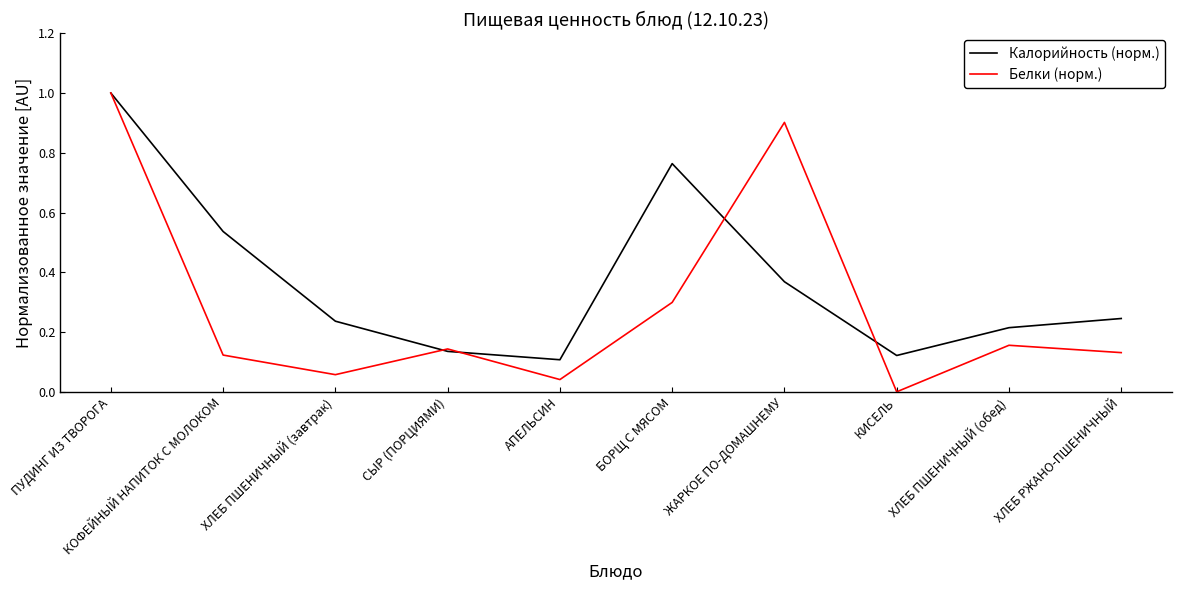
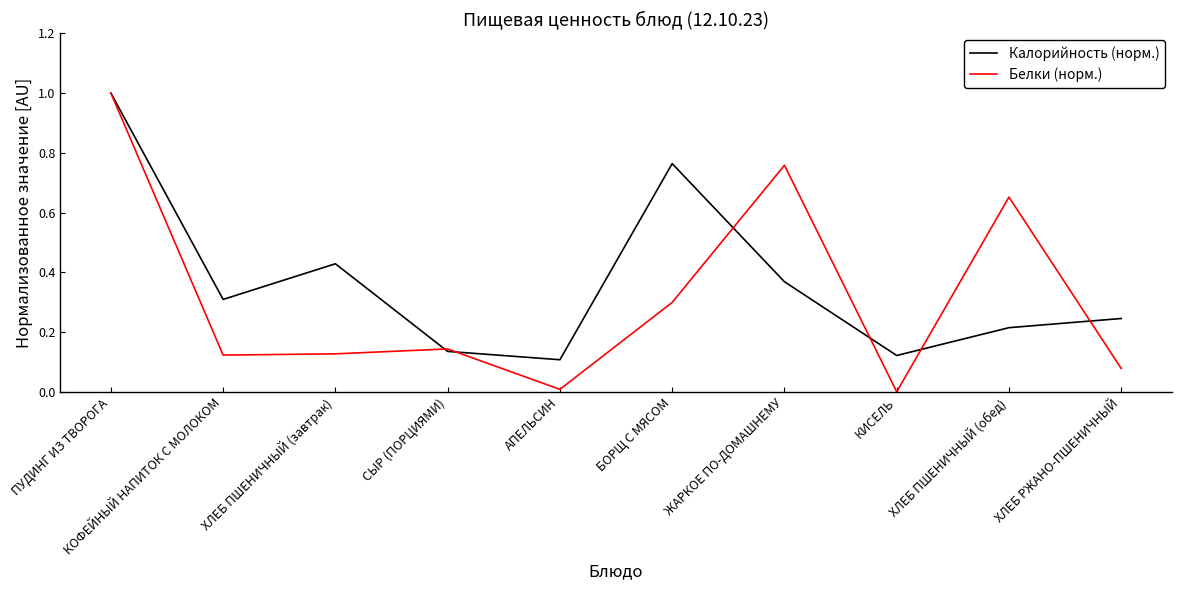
  {
    "Калорийность (норм.)": {
-     "КОФЕЙНЫЙ НАПИТОК С МОЛОКОМ": 0.54,
-     "ХЛЕБ ПШЕНИЧНЫЙ (завтрак)": 0.24,
+     "КОФЕЙНЫЙ НАПИТОК С МОЛОКОМ": 0.31,
+     "ХЛЕБ ПШЕНИЧНЫЙ (завтрак)": 0.43,
      "АПЕЛЬСИН": 0.11,
      "БОРЩ С МЯСОМ": 0.76,
      "ЖАРКОЕ ПО-ДОМАШНЕМУ": 0.37,
      "КИСЕЛЬ": 0.12,
      "ХЛЕБ ПШЕНИЧНЫЙ (обед)": 0.21,
      "ХЛЕБ РЖАНО-ПШЕНИЧНЫЙ": 0.25
    },
    "Белки (норм.)": {
      "КОФЕЙНЫЙ НАПИТОК С МОЛОКОМ": 0.12,
-     "ХЛЕБ ПШЕНИЧНЫЙ (завтрак)": 0.06,
-     "АПЕЛЬСИН": 0.04,
+     "ХЛЕБ ПШЕНИЧНЫЙ (завтрак)": 0.13,
+     "АПЕЛЬСИН": 0.01,
      "БОРЩ С МЯСОМ": 0.30,
-     "ЖАРКОЕ ПО-ДОМАШНЕМУ": 0.90,
+     "ЖАРКОЕ ПО-ДОМАШНЕМУ": 0.76,
      "КИСЕЛЬ": 0.00,
-     "ХЛЕБ ПШЕНИЧНЫЙ (обед)": 0.16,
-     "ХЛЕБ РЖАНО-ПШЕНИЧНЫЙ": 0.13
+     "ХЛЕБ ПШЕНИЧНЫЙ (обед)": 0.65,
+     "ХЛЕБ РЖАНО-ПШЕНИЧНЫЙ": 0.08
    }
  }
